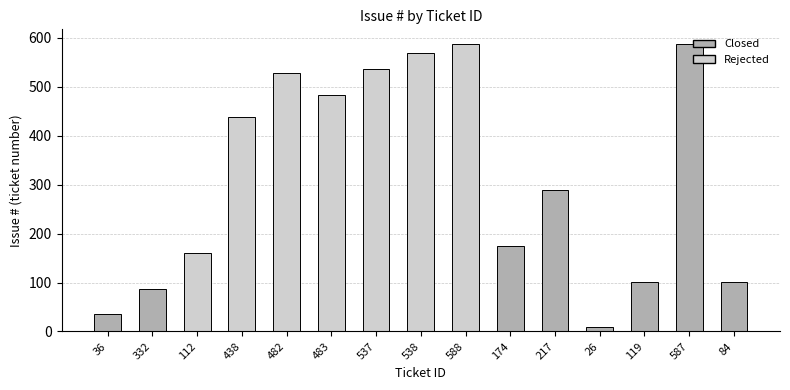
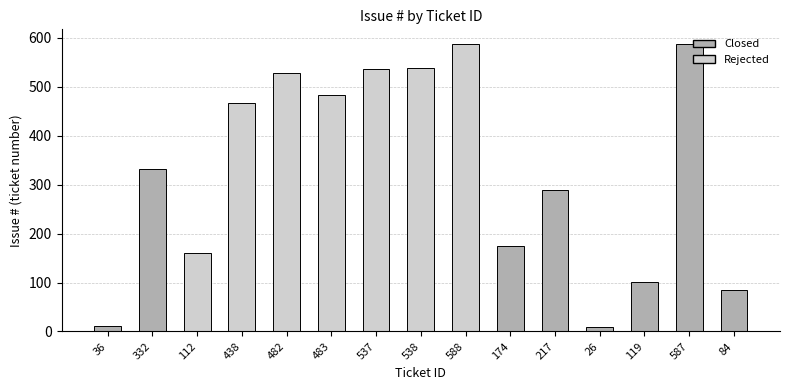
  {
-   "36": 40,
-   "332": 90,
+   "36": 10,
+   "332": 330,
    "112": 160,
-   "438": 440,
+   "438": 470,
    "482": 530,
    "483": 480,
    "537": 540,
-   "538": 570,
+   "538": 540,
    "588": 590,
    "174": 170,
    "217": 290,
    "26": 10,
    "119": 100,
    "587": 590,
-   "84": 100
+   "84": 80
  }
